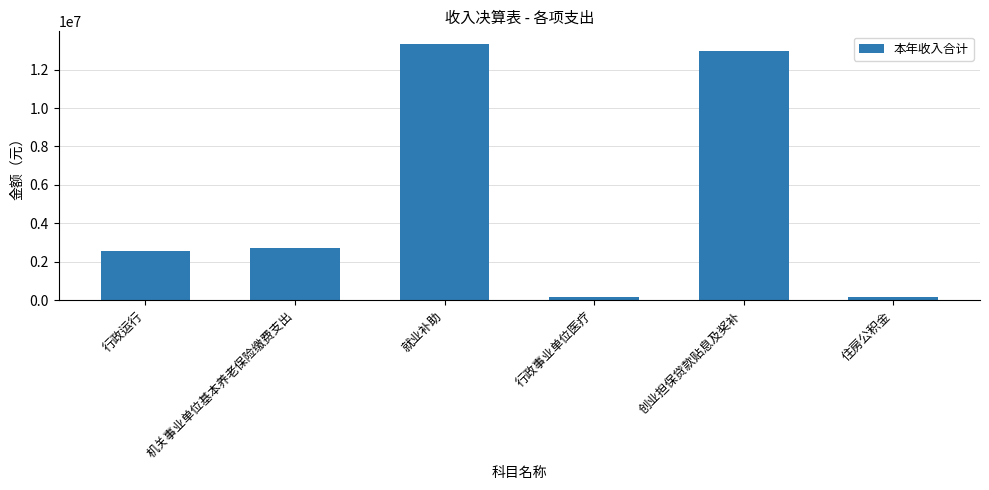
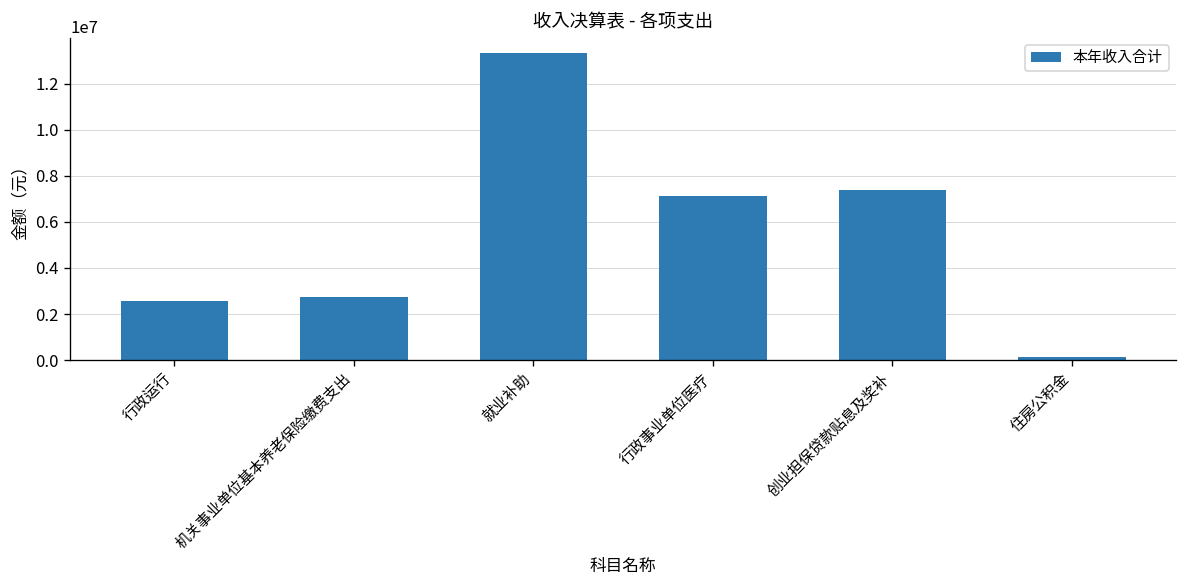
  {
    "行政运行": 2600000,
    "机关事业单位基本养老保险缴费支出": 2700000,
    "就业补助": 13300000,
-   "行政事业单位医疗": 100000,
-   "创业担保贷款贴息及奖补": 12900000,
+   "行政事业单位医疗": 7100000,
+   "创业担保贷款贴息及奖补": 7400000,
    "住房公积金": 200000
  }
